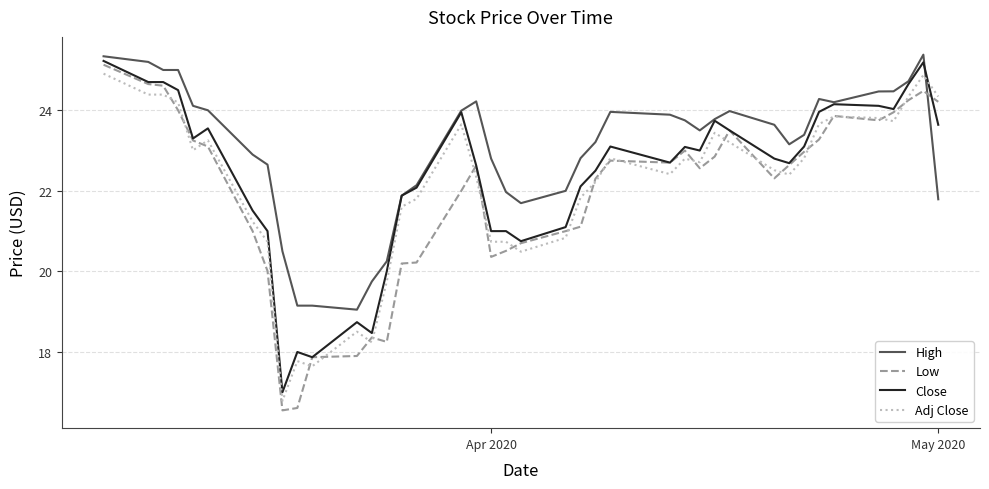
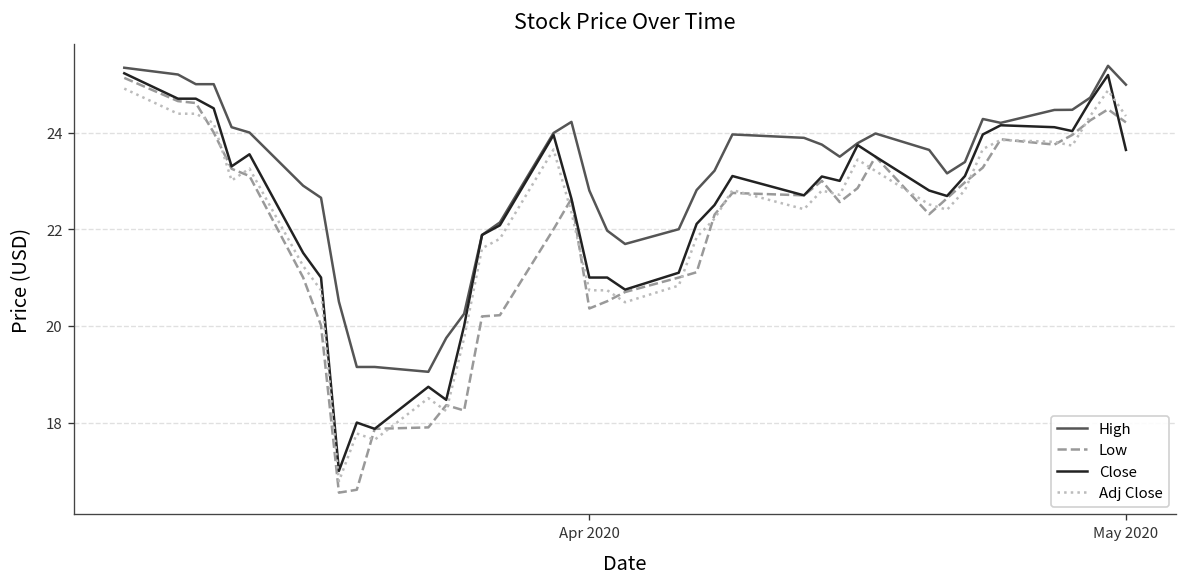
  {
    "High": {
      "Apr 2020": 22.8,
-     "May 2020": 21.8
+     "May 2020": 25.0
    },
    "Close": {
      "Apr 2020": 21.0,
      "May 2020": 23.6
    }
  }
